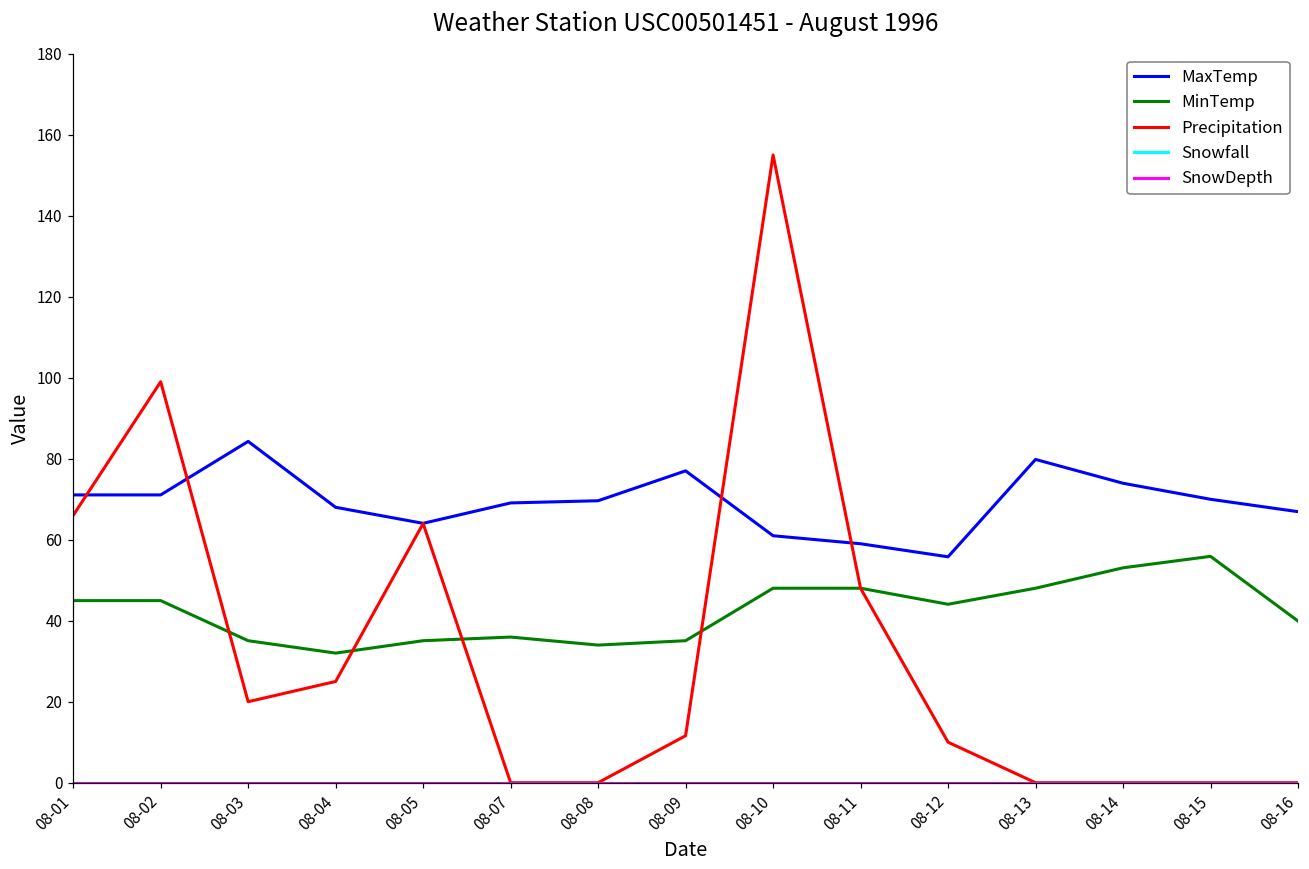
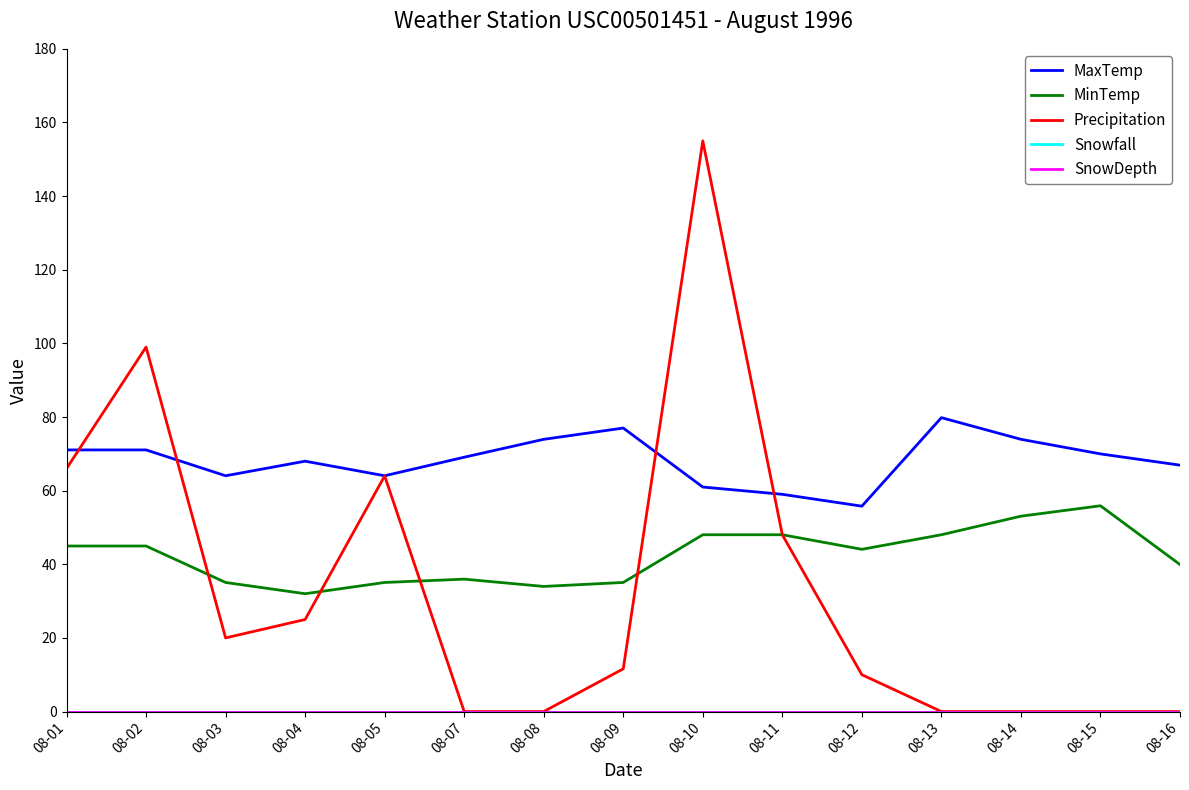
  {
    "MaxTemp": {
      "08-01": 71,
      "08-02": 71,
-     "08-03": 84,
+     "08-03": 64,
      "08-04": 68,
      "08-07": 69,
-     "08-08": 70,
+     "08-08": 74,
      "08-09": 77,
      "08-10": 61,
      "08-11": 59,
      "08-12": 56,
      "08-13": 80,
      "08-14": 74,
      "08-15": 70,
      "08-16": 67
    },
    "MinTemp": {
      "08-01": 45,
      "08-02": 45,
      "08-03": 35,
      "08-04": 32,
      "08-05": 35,
      "08-07": 36,
      "08-08": 34,
      "08-09": 35,
      "08-10": 48,
      "08-12": 44,
      "08-13": 48,
      "08-14": 53,
      "08-15": 56,
      "08-16": 40
    },
    "Precipitation": {
      "08-01": 66,
      "08-02": 99,
      "08-03": 20,
      "08-04": 25,
      "08-09": 12,
      "08-10": 155,
      "08-12": 10
    },
    "SnowDepth": {
      "08-01": 0,
      "08-02": 0,
      "08-03": 0,
      "08-04": 0,
      "08-05": 0,
      "08-09": 0,
      "08-10": 0,
      "08-11": 0,
      "08-12": 0
    }
  }
